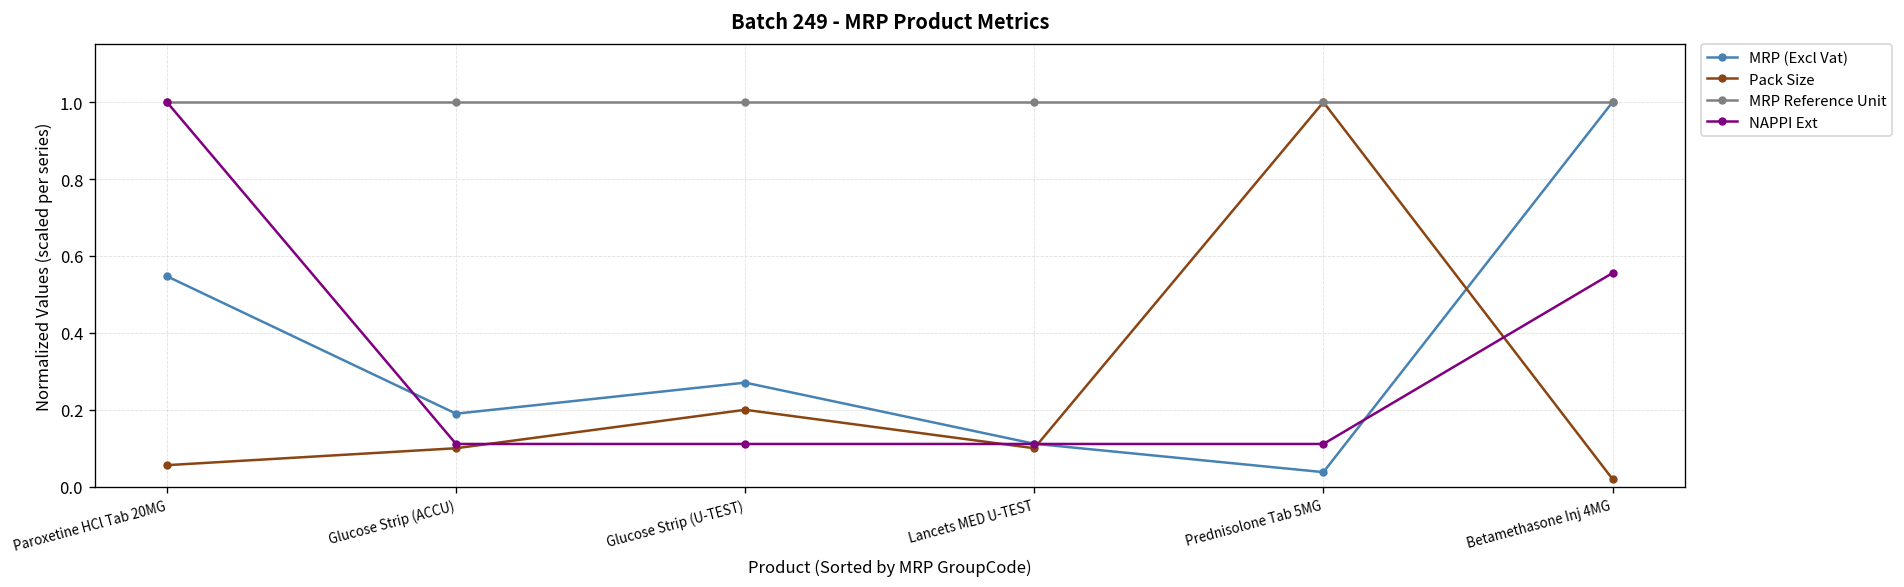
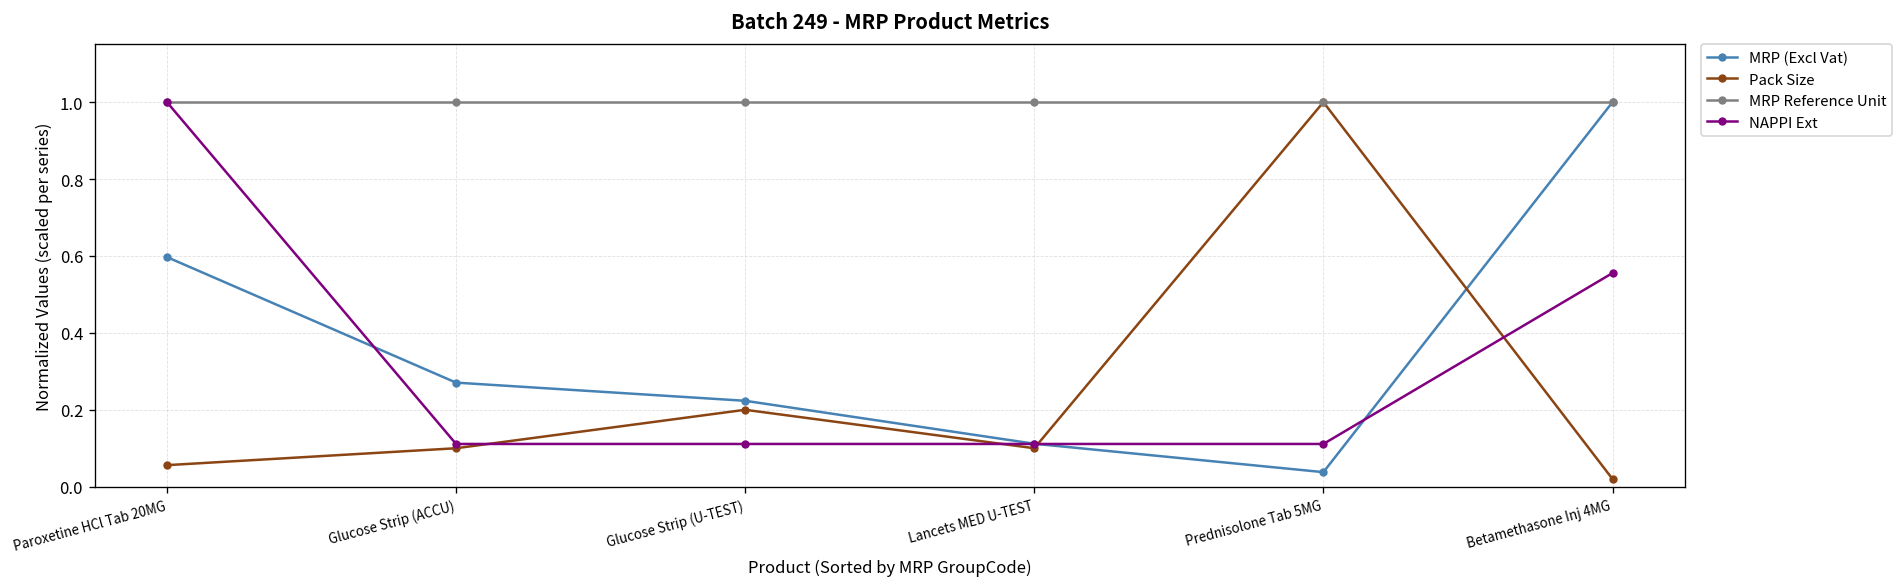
  {
    "MRP (Excl Vat)": {
-     "Paroxetine HCl Tab 20MG": 0.55,
-     "Glucose Strip (ACCU)": 0.19,
-     "Glucose Strip (U-TEST)": 0.27,
+     "Paroxetine HCl Tab 20MG": 0.60,
+     "Glucose Strip (ACCU)": 0.27,
+     "Glucose Strip (U-TEST)": 0.22,
      "Prednisolone Tab 5MG": 0.04
    },
    "Pack Size": {
      "Paroxetine HCl Tab 20MG": 0.06,
      "Glucose Strip (ACCU)": 0.10,
      "Glucose Strip (U-TEST)": 0.20,
      "Lancets MED U-TEST": 0.10,
      "Betamethasone Inj 4MG": 0.02
    },
    "MRP Reference Unit": {
      "Glucose Strip (ACCU)": 1.00,
      "Glucose Strip (U-TEST)": 1.00,
      "Lancets MED U-TEST": 1.00
    },
    "NAPPI Ext": {
      "Glucose Strip (ACCU)": 0.11,
      "Glucose Strip (U-TEST)": 0.11,
      "Prednisolone Tab 5MG": 0.11,
      "Betamethasone Inj 4MG": 0.56
    }
  }
